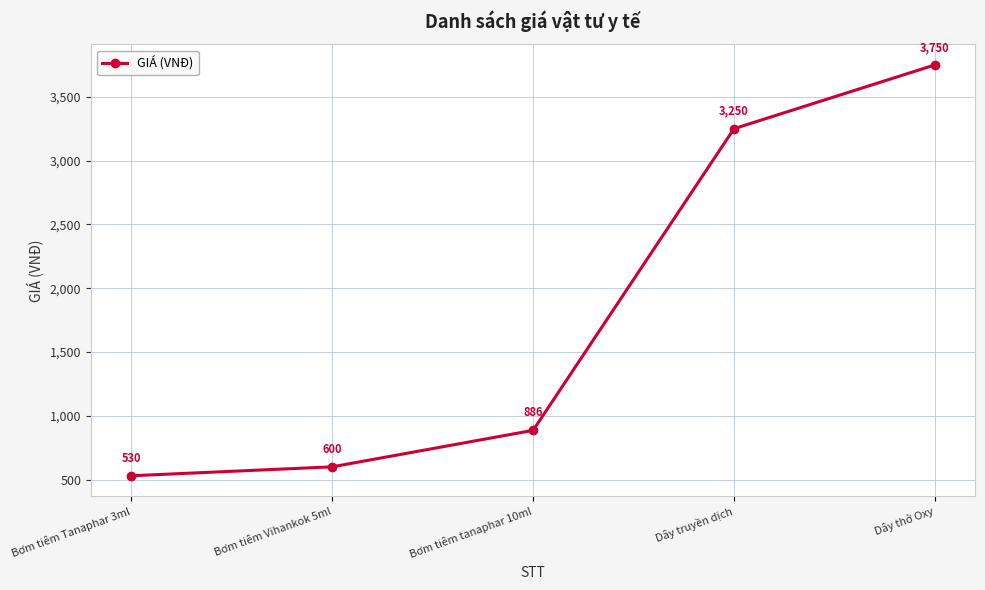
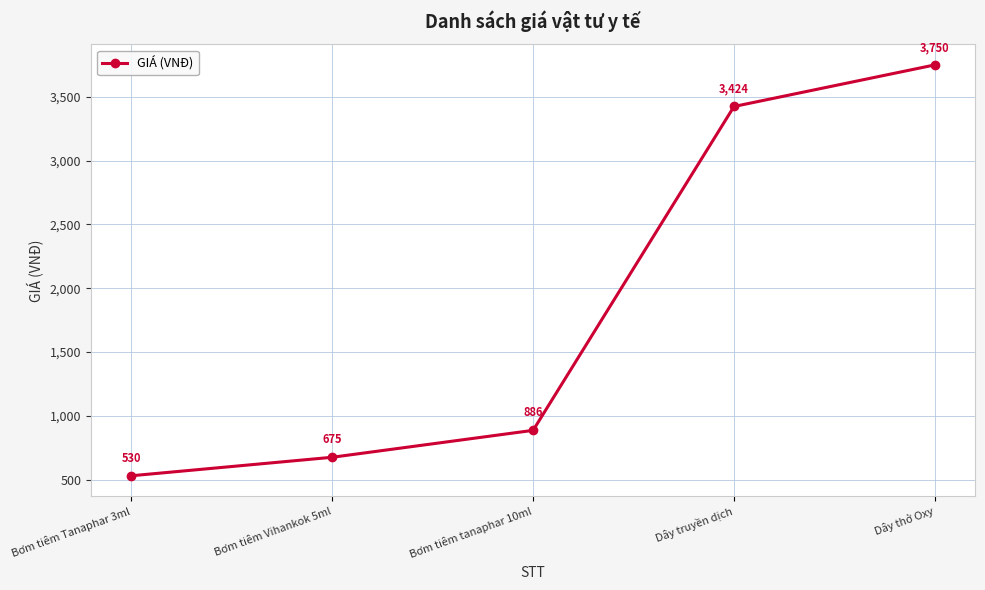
  {
    "Bơm tiêm Tanaphar 3ml": "530",
-   "Bơm tiêm Vihankok 5ml": "600",
+   "Bơm tiêm Vihankok 5ml": "675",
    "Bơm tiêm tanaphar 10ml": "886",
-   "Dây truyền dịch": "3,250",
+   "Dây truyền dịch": "3,424",
    "Dây thở Oxy": "3,750"
  }
